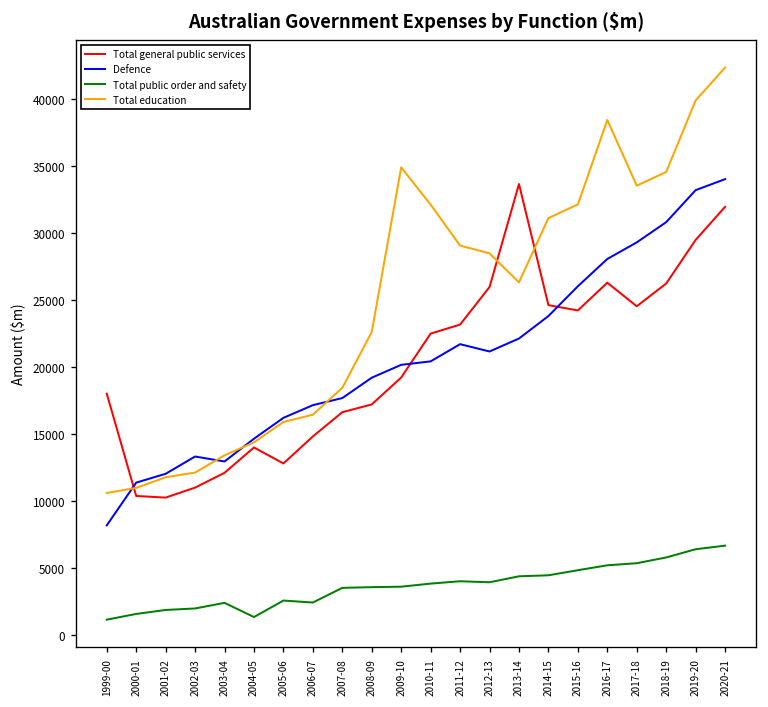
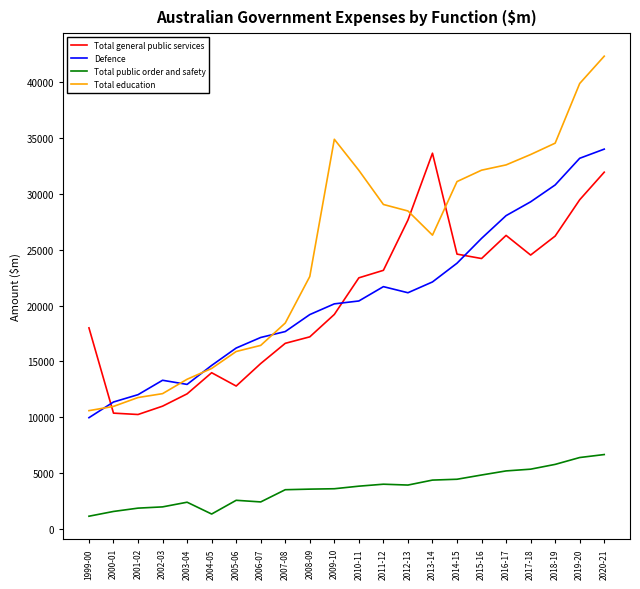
  {
    "Total general public services": {
      "1999-00": 18000,
      "2000-01": 10400,
      "2001-02": 10200,
      "2002-03": 11000,
      "2003-04": 12100,
      "2004-05": 14000,
      "2005-06": 12800,
      "2006-07": 14800,
      "2007-08": 16600,
      "2008-09": 17200,
      "2009-10": 19200,
      "2010-11": 22500,
      "2011-12": 23200,
-     "2012-13": 26000,
+     "2012-13": 27700,
      "2013-14": 33600,
      "2014-15": 24600,
      "2015-16": 24200,
      "2016-17": 26300,
      "2017-18": 24500,
      "2018-19": 26200,
      "2019-20": 29500,
      "2020-21": 31900
    },
    "Defence": {
-     "1999-00": 8200,
+     "1999-00": 10000,
      "2000-01": 11400,
      "2001-02": 12000,
      "2002-03": 13300,
      "2003-04": 12900,
      "2004-05": 14600,
      "2005-06": 16200,
      "2006-07": 17100,
      "2007-08": 17700,
      "2008-09": 19200,
      "2009-10": 20200,
      "2010-11": 20400,
      "2011-12": 21700,
      "2012-13": 21100,
      "2013-14": 22100,
      "2014-15": 23800,
      "2015-16": 26000,
      "2016-17": 28100,
      "2017-18": 29300,
      "2018-19": 30800,
      "2019-20": 33200,
      "2020-21": 34000
    },
    "Total public order and safety": {
      "1999-00": 1100,
      "2000-01": 1600,
      "2001-02": 1900,
      "2002-03": 2000,
      "2003-04": 2400,
      "2004-05": 1300,
      "2005-06": 2600,
      "2006-07": 2400,
      "2007-08": 3500,
      "2008-09": 3600,
      "2009-10": 3600,
      "2010-11": 3800,
      "2011-12": 4000,
      "2012-13": 3900,
      "2013-14": 4400,
      "2014-15": 4400,
      "2015-16": 4800,
      "2016-17": 5200,
      "2017-18": 5300,
      "2018-19": 5800,
      "2019-20": 6400,
      "2020-21": 6700
    },
    "Total education": {
      "1999-00": 10600,
      "2000-01": 11000,
      "2001-02": 11800,
      "2002-03": 12100,
      "2003-04": 13400,
      "2004-05": 14400,
      "2005-06": 15900,
      "2006-07": 16400,
      "2007-08": 18400,
      "2008-09": 22600,
      "2009-10": 34900,
      "2010-11": 32100,
      "2011-12": 29100,
      "2012-13": 28500,
      "2013-14": 26300,
      "2014-15": 31100,
      "2015-16": 32100,
-     "2016-17": 38400,
+     "2016-17": 32600,
      "2017-18": 33500,
      "2018-19": 34500,
      "2019-20": 39900,
      "2020-21": 42300
    }
  }
